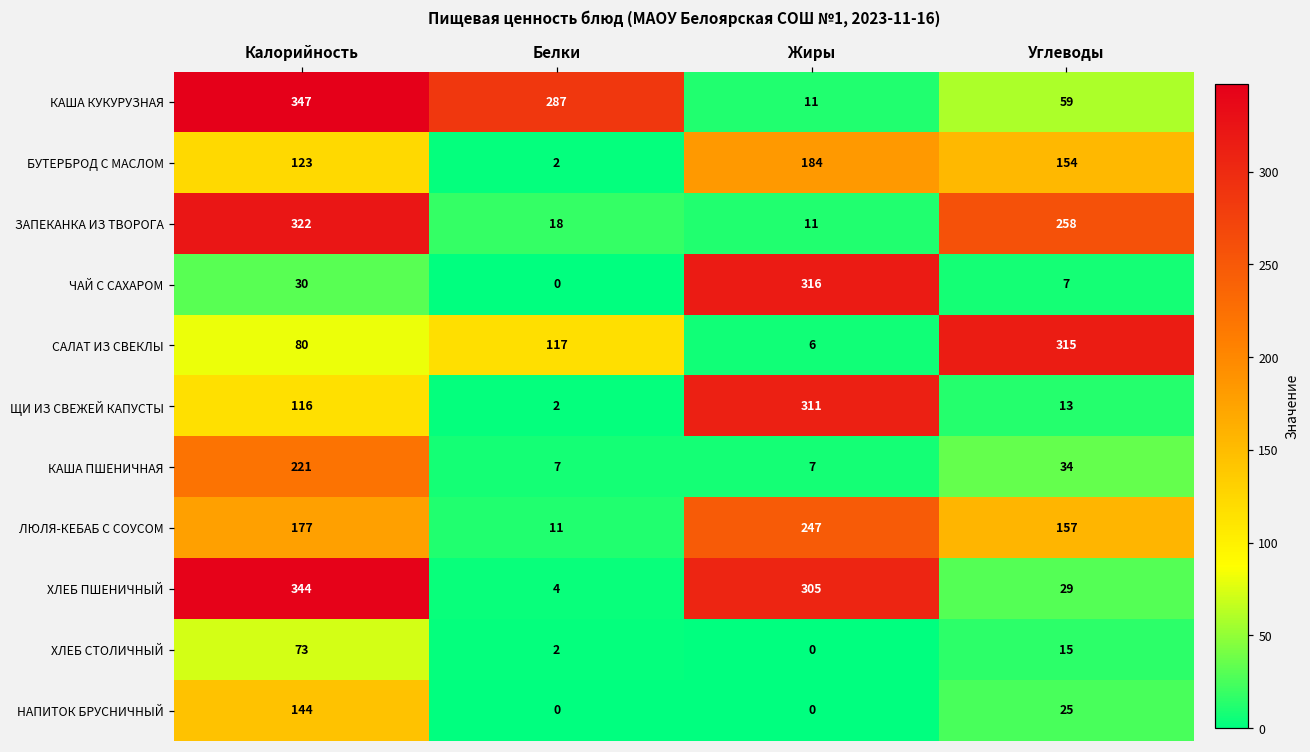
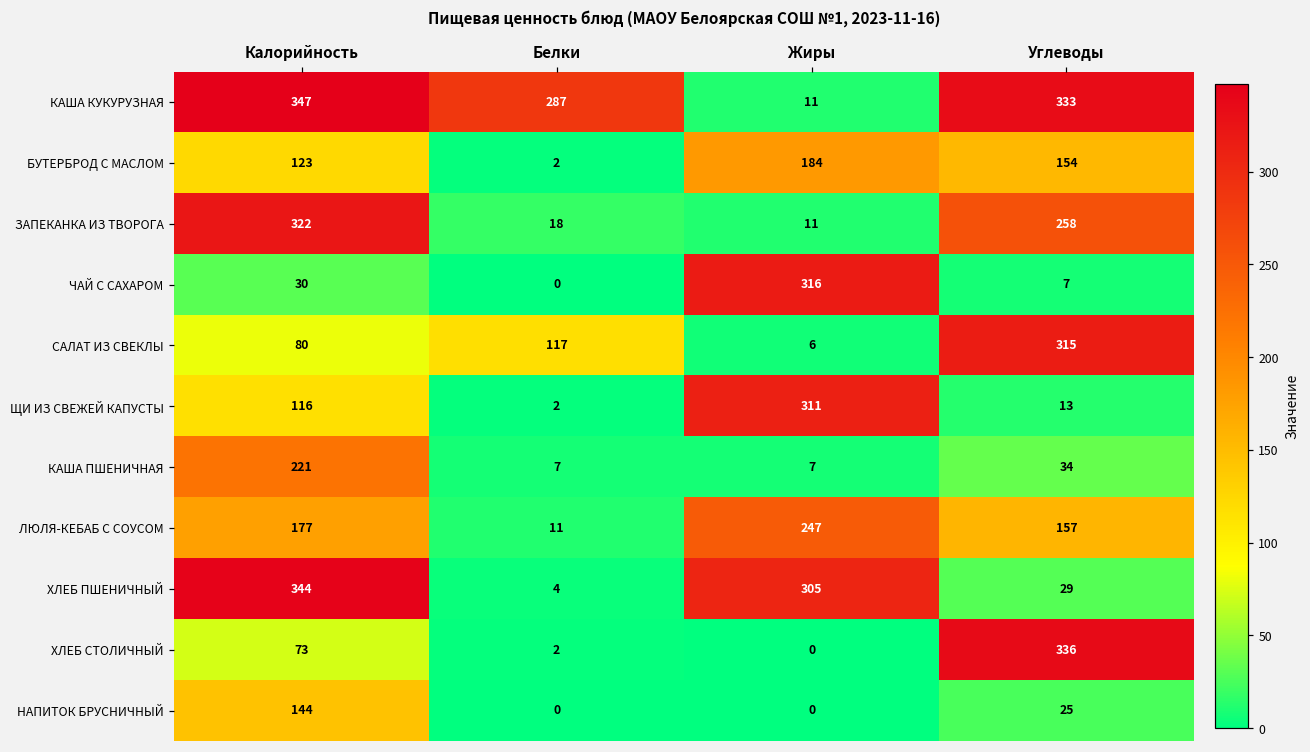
  {
    "КАША КУКУРУЗНАЯ": {
      "Калорийность": 347,
      "Белки": 287,
      "Жиры": 11,
-     "Углеводы": 59
+     "Углеводы": 333
    },
    "БУТЕРБРОД С МАСЛОМ": {
      "Калорийность": 123,
      "Белки": 2,
      "Жиры": 184,
      "Углеводы": 154
    },
    "ЗАПЕКАНКА ИЗ ТВОРОГА": {
      "Калорийность": 322,
      "Белки": 18,
      "Жиры": 11,
      "Углеводы": 258
    },
    "ЧАЙ С САХАРОМ": {
      "Калорийность": 30,
      "Белки": 0,
      "Жиры": 316,
      "Углеводы": 7
    },
    "САЛАТ ИЗ СВЕКЛЫ": {
      "Калорийность": 80,
      "Белки": 117,
      "Жиры": 6,
      "Углеводы": 315
    },
    "ЩИ ИЗ СВЕЖЕЙ КАПУСТЫ": {
      "Калорийность": 116,
      "Белки": 2,
      "Жиры": 311,
      "Углеводы": 13
    },
    "КАША ПШЕНИЧНАЯ": {
      "Калорийность": 221,
      "Белки": 7,
      "Жиры": 7,
      "Углеводы": 34
    },
    "ЛЮЛЯ-КЕБАБ С СОУСОМ": {
      "Калорийность": 177,
      "Белки": 11,
      "Жиры": 247,
      "Углеводы": 157
    },
    "ХЛЕБ ПШЕНИЧНЫЙ": {
      "Калорийность": 344,
      "Белки": 4,
      "Жиры": 305,
      "Углеводы": 29
    },
    "ХЛЕБ СТОЛИЧНЫЙ": {
      "Калорийность": 73,
      "Белки": 2,
      "Жиры": 0,
-     "Углеводы": 15
+     "Углеводы": 336
    },
    "НАПИТОК БРУСНИЧНЫЙ": {
      "Калорийность": 144,
      "Белки": 0,
      "Жиры": 0,
      "Углеводы": 25
    }
  }
